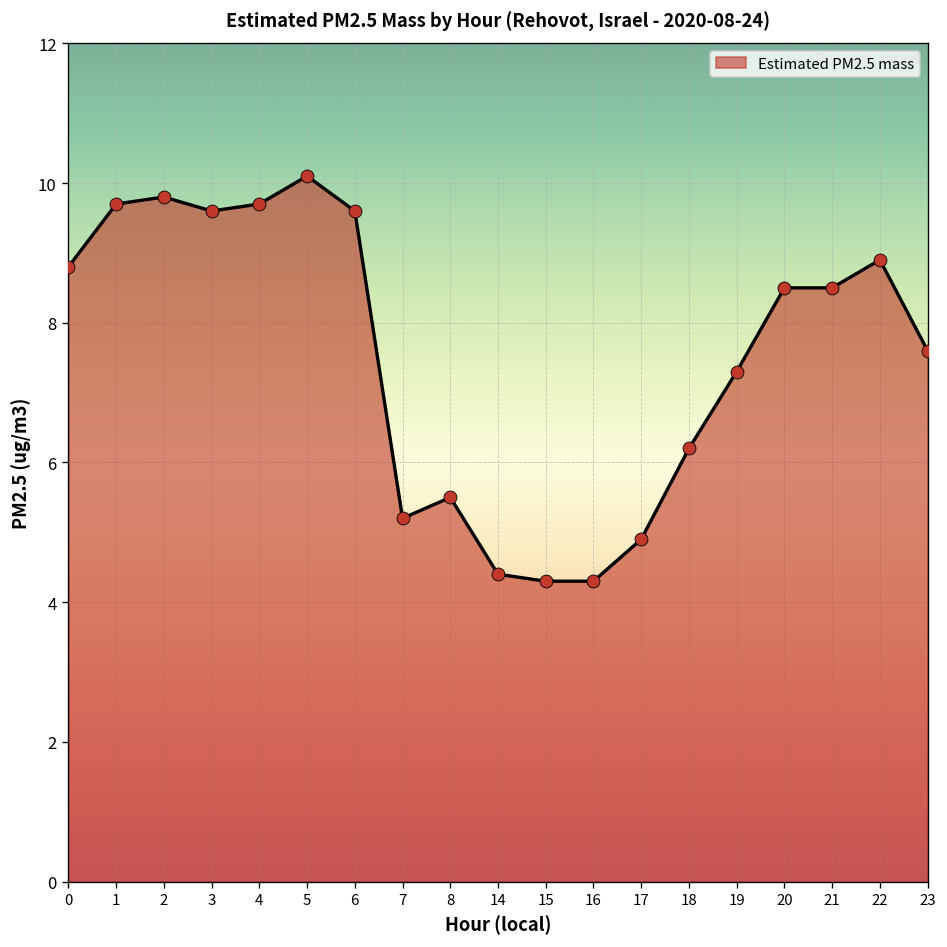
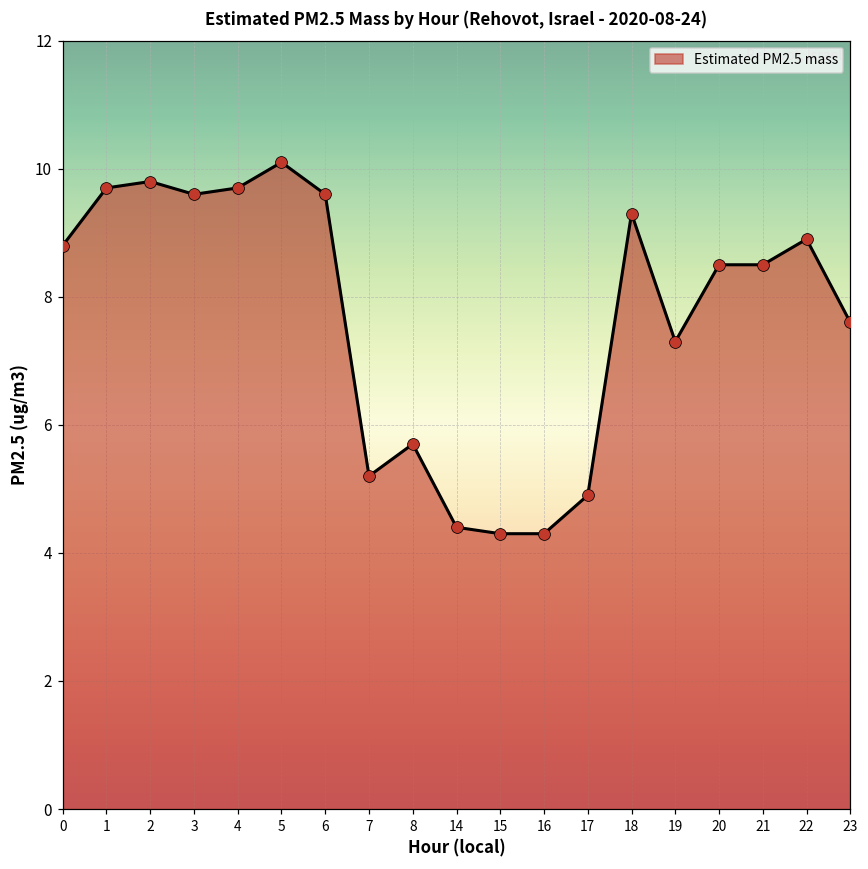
  {
    "0": 8.8,
    "1": 9.7,
    "2": 9.8,
    "3": 9.6,
    "4": 9.7,
    "5": 10.1,
    "6": 9.6,
    "7": 5.2,
-   "8": 5.5,
+   "8": 5.7,
    "14": 4.4,
    "15": 4.3,
    "16": 4.3,
    "17": 4.9,
-   "18": 6.2,
+   "18": 9.3,
    "19": 7.3,
    "20": 8.5,
    "21": 8.5,
    "22": 8.9,
    "23": 7.6
  }
